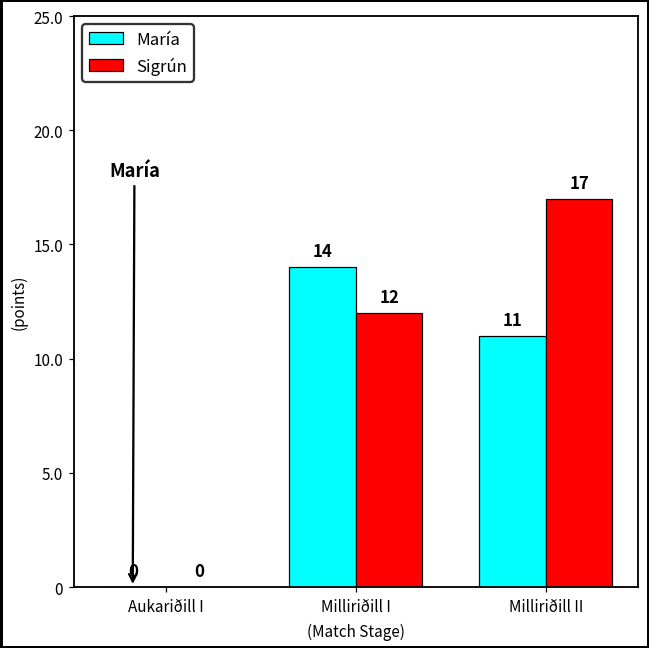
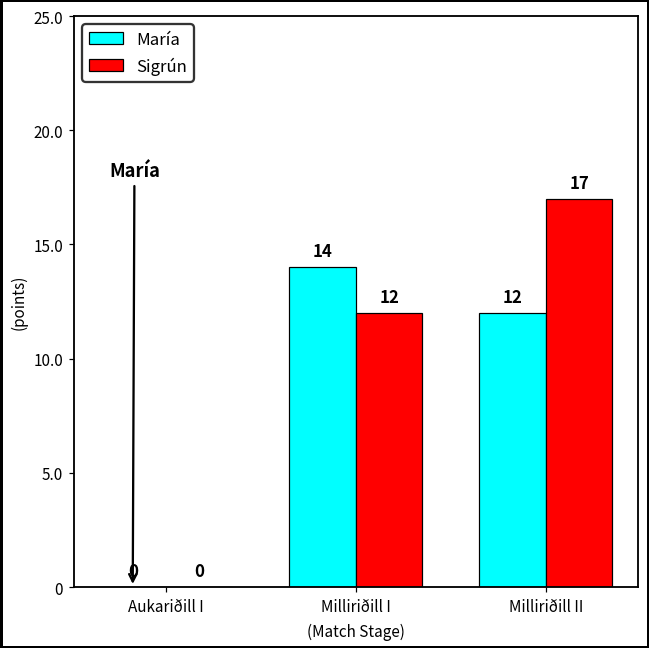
  {
    "María": {
      "Milliriðill I": 14,
-     "Milliriðill II": 11
+     "Milliriðill II": 12
    },
    "Sigrún": {
      "Aukariðill I": 0,
      "Milliriðill I": 12,
      "Milliriðill II": 17
    }
  }
